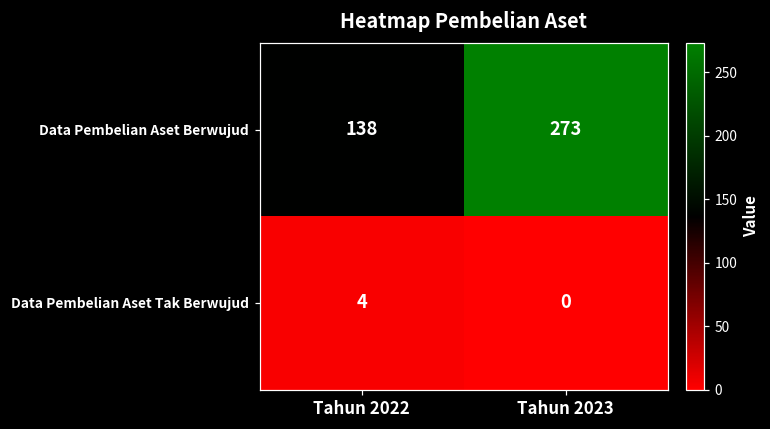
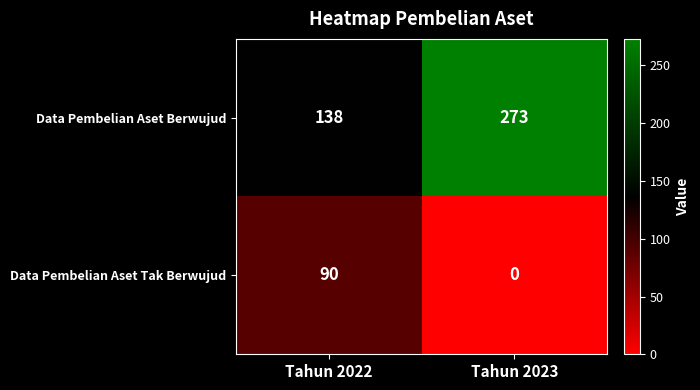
  {
    "Data Pembelian Aset Berwujud": {
      "Tahun 2022": 138,
      "Tahun 2023": 273
    },
    "Data Pembelian Aset Tak Berwujud": {
-     "Tahun 2022": 4,
+     "Tahun 2022": 90,
      "Tahun 2023": 0
    }
  }
